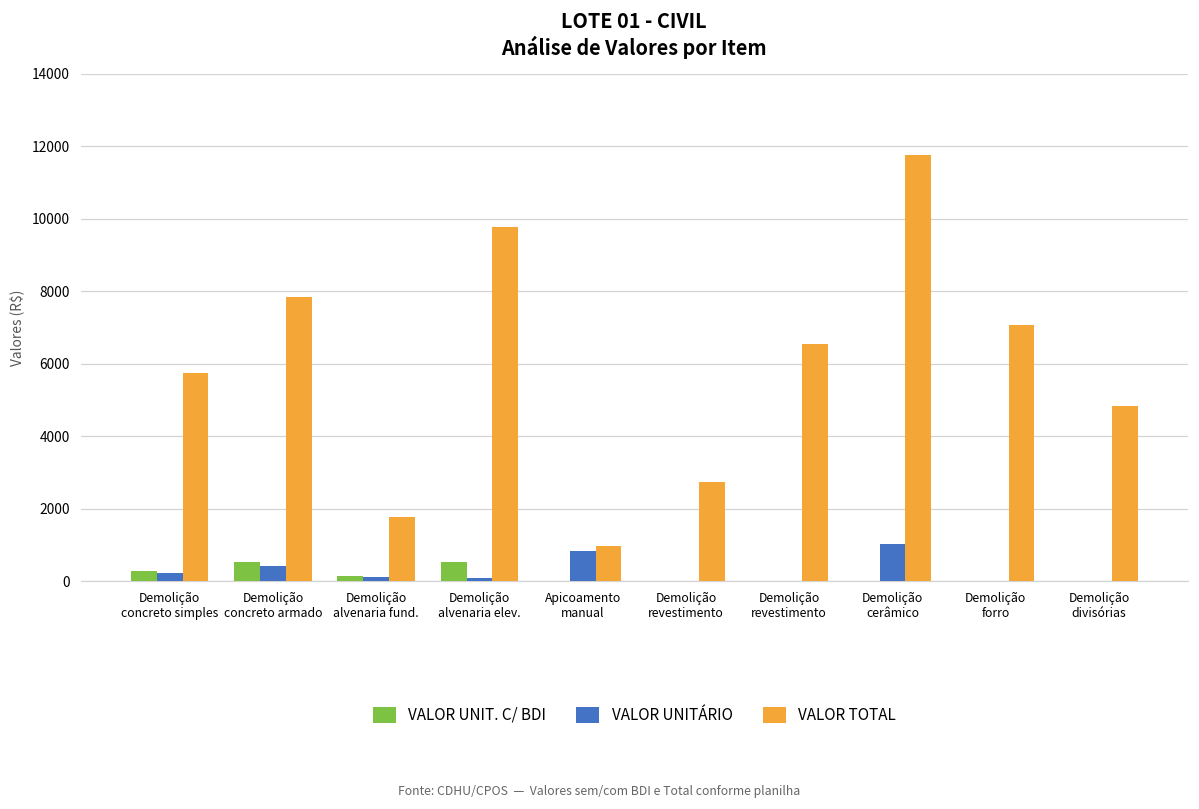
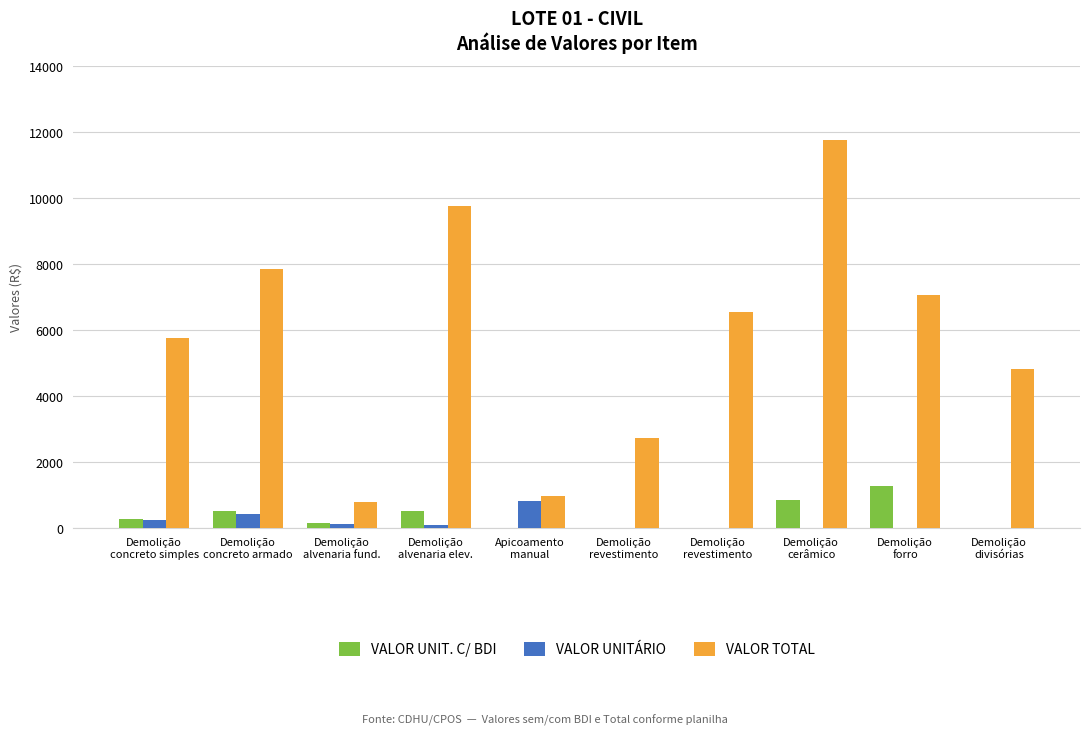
  {
    "VALOR UNIT. C/ BDI": {
      "Demolição concreto simples": 300,
      "Demolição concreto armado": 500,
      "Demolição alvenaria fund.": 200,
      "Demolição alvenaria elev.": 500,
-     "Demolição cerâmico": 0,
-     "Demolição forro": 0
+     "Demolição cerâmico": 900,
+     "Demolição forro": 1300
    },
    "VALOR UNITÁRIO": {
      "Demolição concreto simples": 200,
      "Demolição concreto armado": 400,
      "Demolição alvenaria fund.": 100,
      "Demolição alvenaria elev.": 100,
      "Apicoamento manual": 800,
-     "Demolição cerâmico": 1000
+     "Demolição cerâmico": 0
    },
    "VALOR TOTAL": {
      "Demolição concreto simples": 5800,
      "Demolição concreto armado": 7800,
-     "Demolição alvenaria fund.": 1800,
+     "Demolição alvenaria fund.": 800,
      "Demolição alvenaria elev.": 9800,
      "Apicoamento manual": 1000,
      "Demolição cerâmico": 11800,
      "Demolição forro": 7100,
      "Demolição divisórias": 4800
    }
  }
